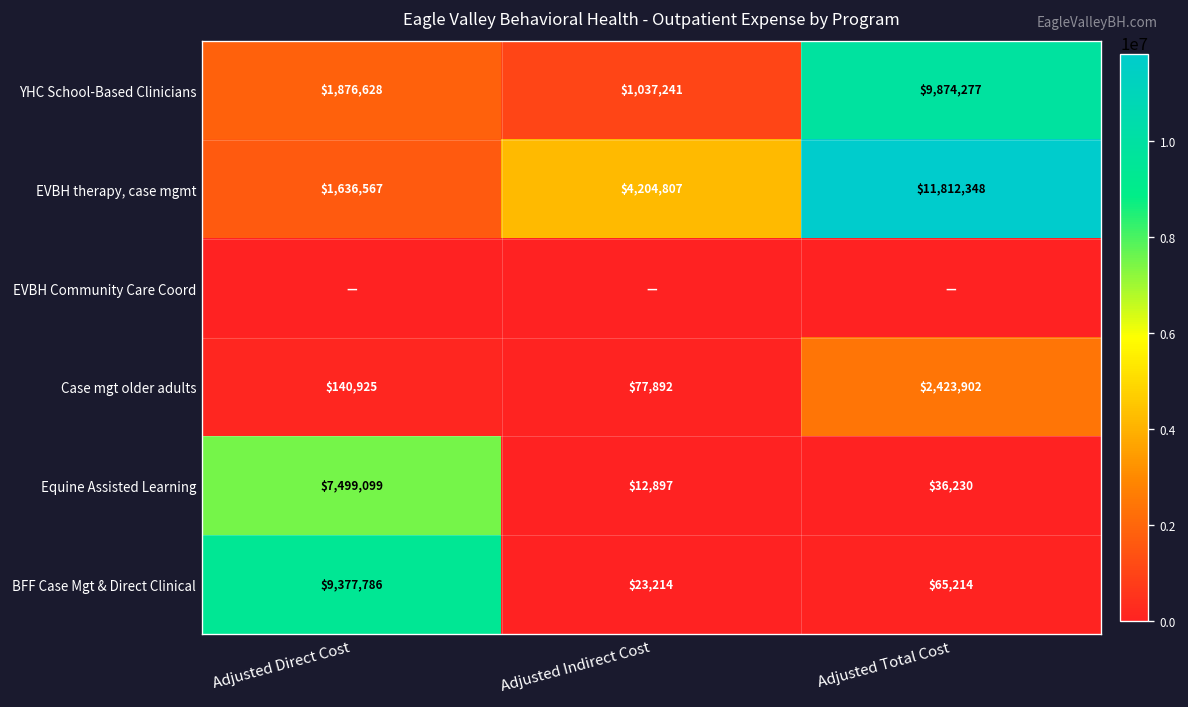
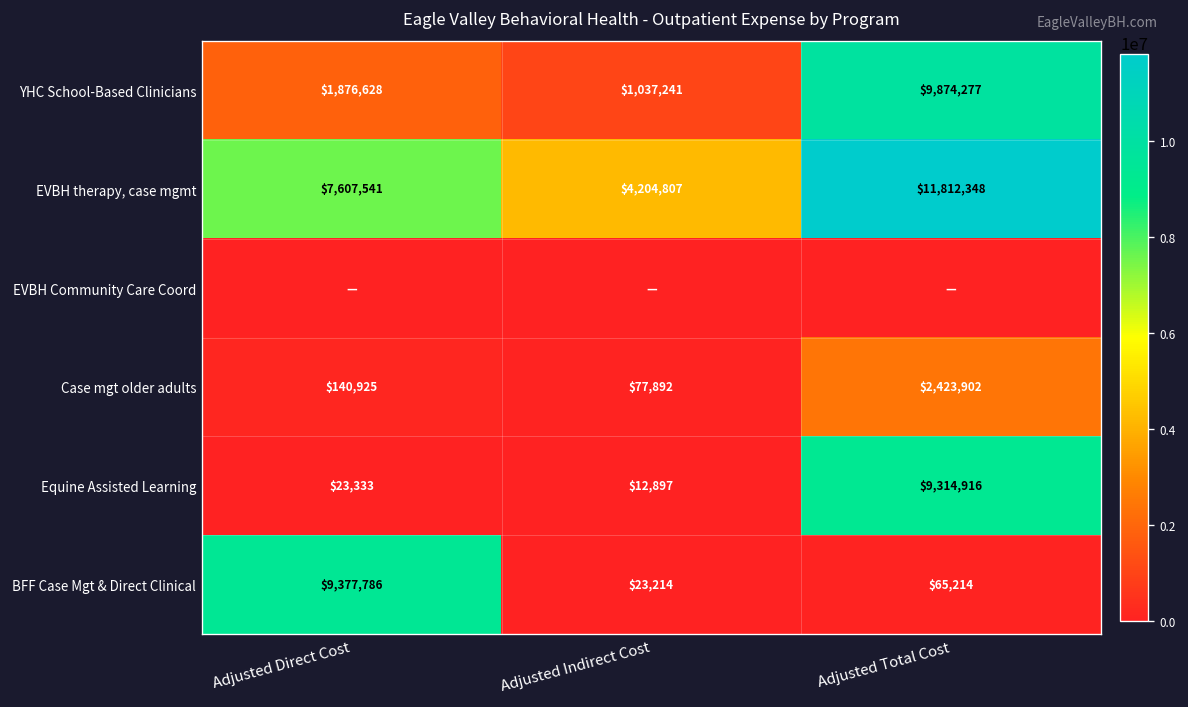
  {
    "YHC School-Based Clinicians": {
      "Adjusted Direct Cost": "$1,876,628",
      "Adjusted Indirect Cost": "$1,037,241",
      "Adjusted Total Cost": "$9,874,277"
    },
    "EVBH therapy, case mgmt": {
-     "Adjusted Direct Cost": "$1,636,567",
+     "Adjusted Direct Cost": "$7,607,541",
      "Adjusted Indirect Cost": "$4,204,807",
      "Adjusted Total Cost": "$11,812,348"
    },
    "Case mgt older adults": {
      "Adjusted Direct Cost": "$140,925",
      "Adjusted Indirect Cost": "$77,892",
      "Adjusted Total Cost": "$2,423,902"
    },
    "Equine Assisted Learning": {
-     "Adjusted Direct Cost": "$7,499,099",
+     "Adjusted Direct Cost": "$23,333",
      "Adjusted Indirect Cost": "$12,897",
-     "Adjusted Total Cost": "$36,230"
+     "Adjusted Total Cost": "$9,314,916"
    },
    "BFF Case Mgt & Direct Clinical": {
      "Adjusted Direct Cost": "$9,377,786",
      "Adjusted Indirect Cost": "$23,214",
      "Adjusted Total Cost": "$65,214"
    }
  }
